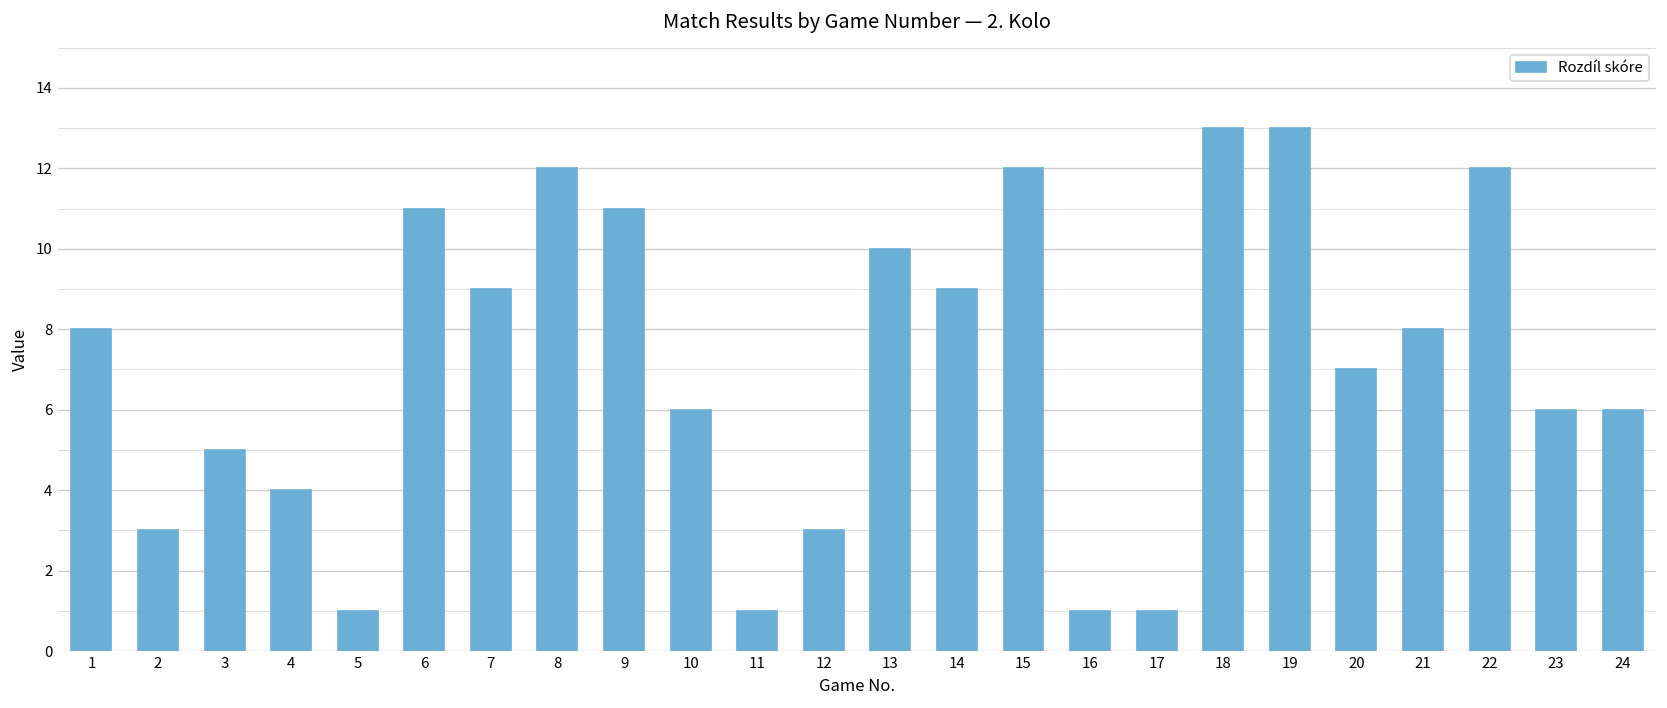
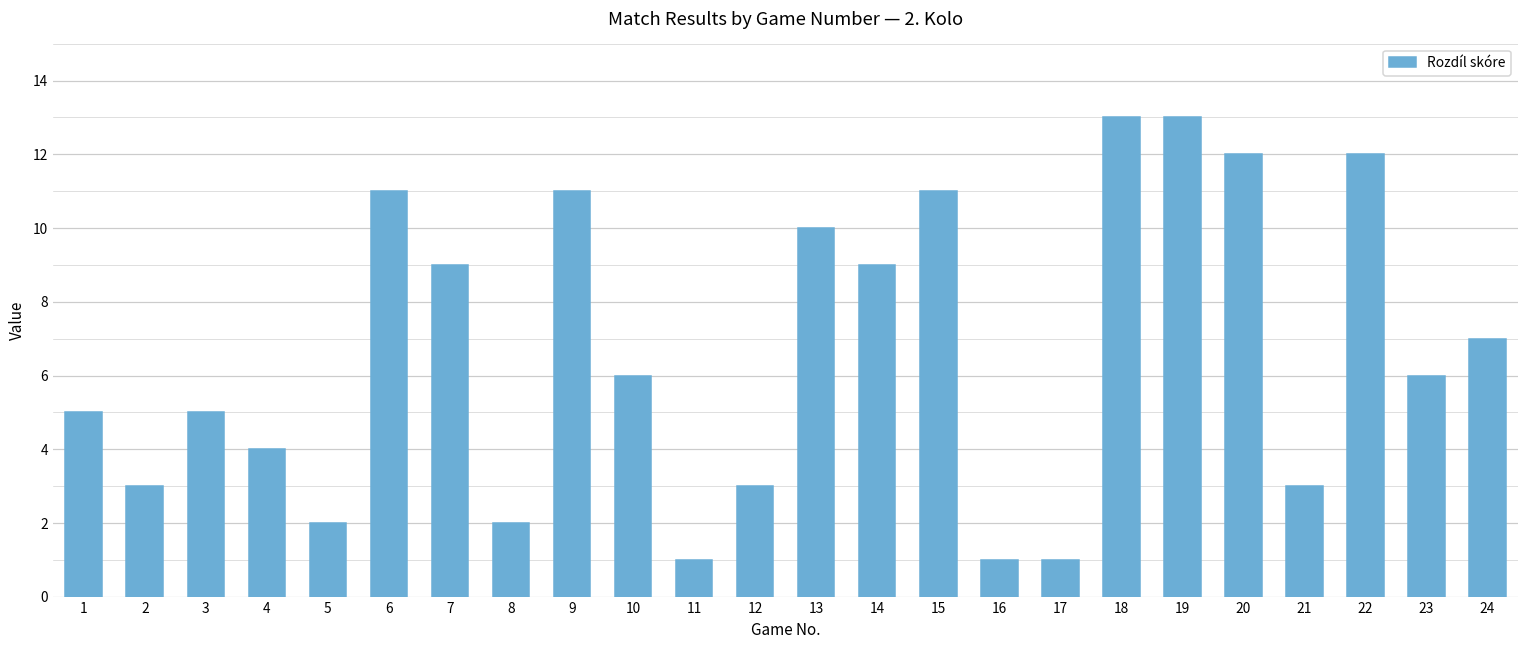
  {
-   "1": 8,
+   "1": 5,
    "2": 3,
    "3": 5,
    "4": 4,
-   "5": 1,
+   "5": 2,
    "6": 11,
    "7": 9,
-   "8": 12,
+   "8": 2,
    "9": 11,
    "10": 6,
    "11": 1,
    "12": 3,
    "13": 10,
    "14": 9,
-   "15": 12,
+   "15": 11,
    "16": 1,
    "17": 1,
    "18": 13,
    "19": 13,
-   "20": 7,
-   "21": 8,
+   "20": 12,
+   "21": 3,
    "22": 12,
    "23": 6,
-   "24": 6
+   "24": 7
  }
